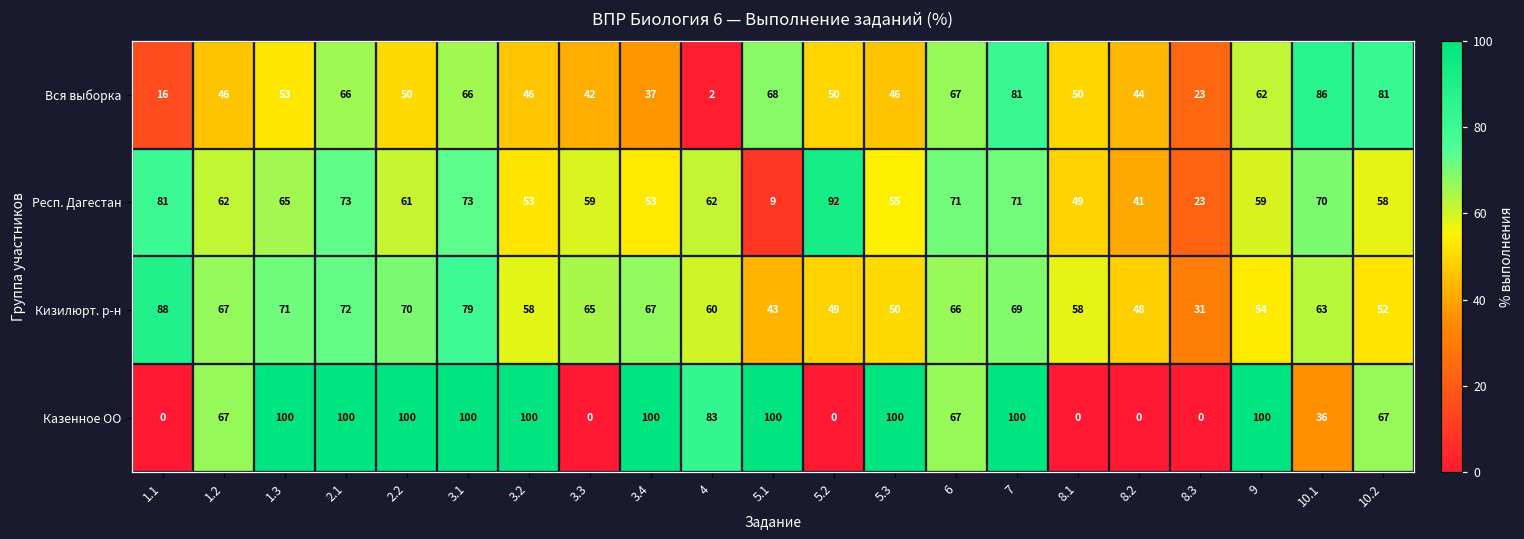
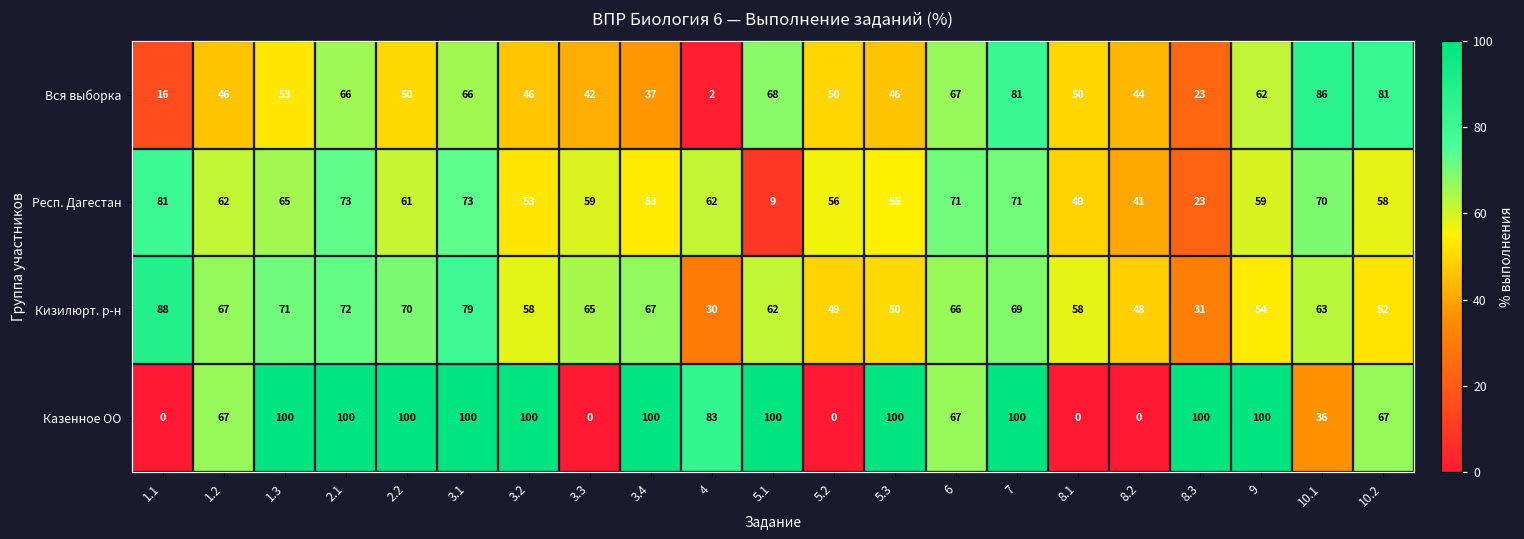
  {
    "Вся выборка": {
      "1.1": 16,
      "1.2": 46,
      "1.3": 53,
      "2.1": 66,
      "2.2": 50,
      "3.1": 66,
      "3.2": 46,
      "3.3": 42,
      "3.4": 37,
      "4": 2,
      "5.1": 68,
      "5.2": 50,
      "5.3": 46,
      "6": 67,
      "7": 81,
      "8.1": 50,
      "8.2": 44,
      "8.3": 23,
      "9": 62,
      "10.1": 86,
      "10.2": 81
    },
    "Респ. Дагестан": {
      "1.1": 81,
      "1.2": 62,
      "1.3": 65,
      "2.1": 73,
      "2.2": 61,
      "3.1": 73,
      "3.2": 53,
      "3.3": 59,
      "3.4": 53,
      "4": 62,
      "5.1": 9,
-     "5.2": 92,
+     "5.2": 56,
      "5.3": 55,
      "6": 71,
      "7": 71,
      "8.1": 49,
      "8.2": 41,
      "8.3": 23,
      "9": 59,
      "10.1": 70,
      "10.2": 58
    },
    "Кизилюрт. р-н": {
      "1.1": 88,
      "1.2": 67,
      "1.3": 71,
      "2.1": 72,
      "2.2": 70,
      "3.1": 79,
      "3.2": 58,
      "3.3": 65,
      "3.4": 67,
-     "4": 60,
-     "5.1": 43,
+     "4": 30,
+     "5.1": 62,
      "5.2": 49,
      "5.3": 50,
      "6": 66,
      "7": 69,
      "8.1": 58,
      "8.2": 48,
      "8.3": 31,
      "9": 54,
      "10.1": 63,
      "10.2": 52
    },
    "Казенное ОО": {
      "1.1": 0,
      "1.2": 67,
      "1.3": 100,
      "2.1": 100,
      "2.2": 100,
      "3.1": 100,
      "3.2": 100,
      "3.3": 0,
      "3.4": 100,
      "4": 83,
      "5.1": 100,
      "5.2": 0,
      "5.3": 100,
      "6": 67,
      "7": 100,
      "8.1": 0,
      "8.2": 0,
-     "8.3": 0,
+     "8.3": 100,
      "9": 100,
      "10.1": 36,
      "10.2": 67
    }
  }
